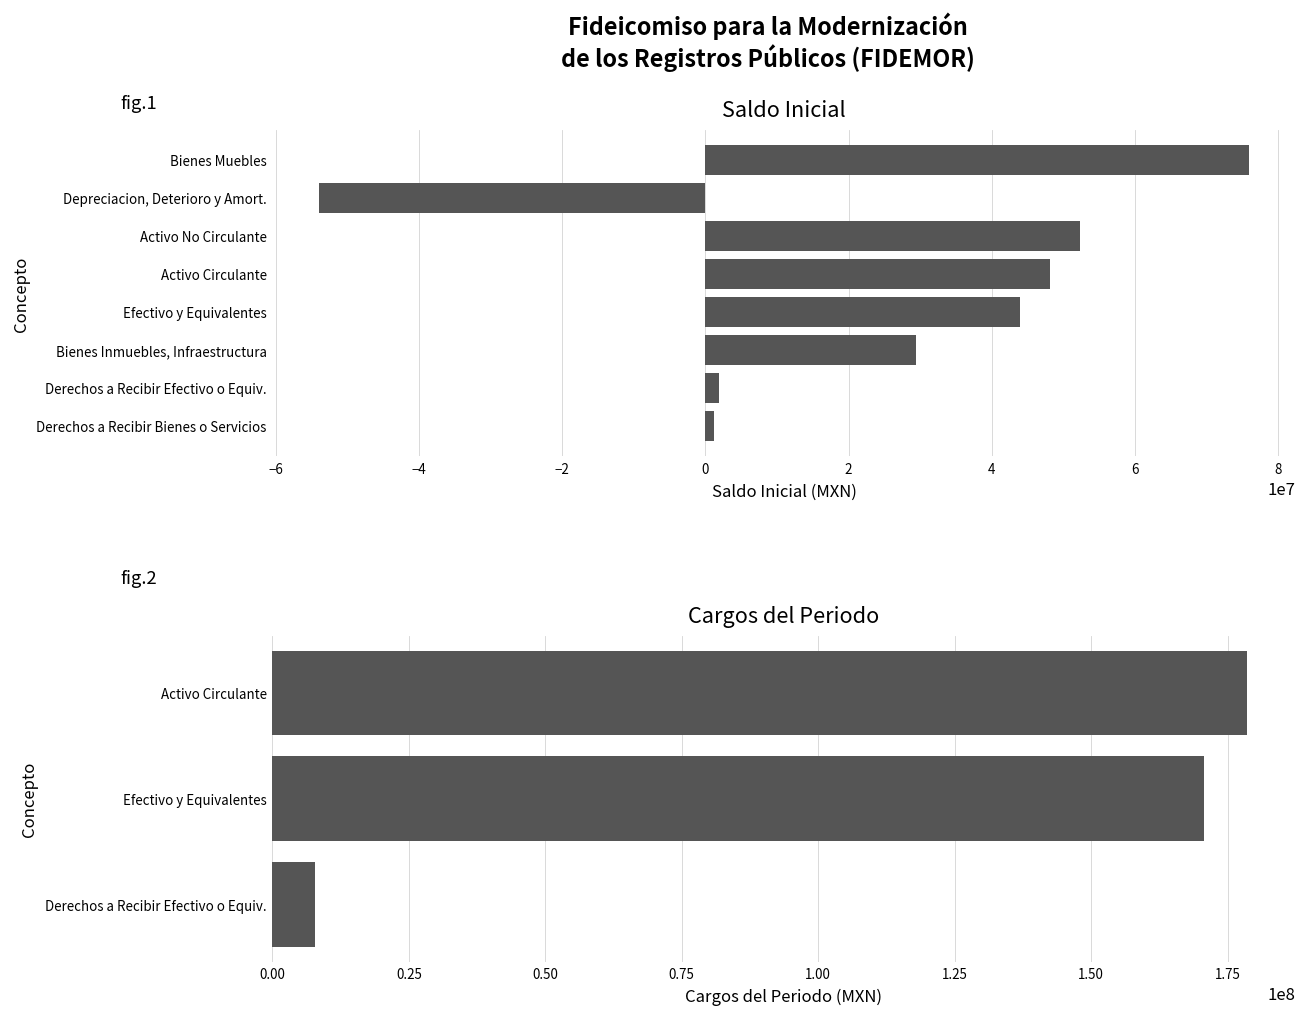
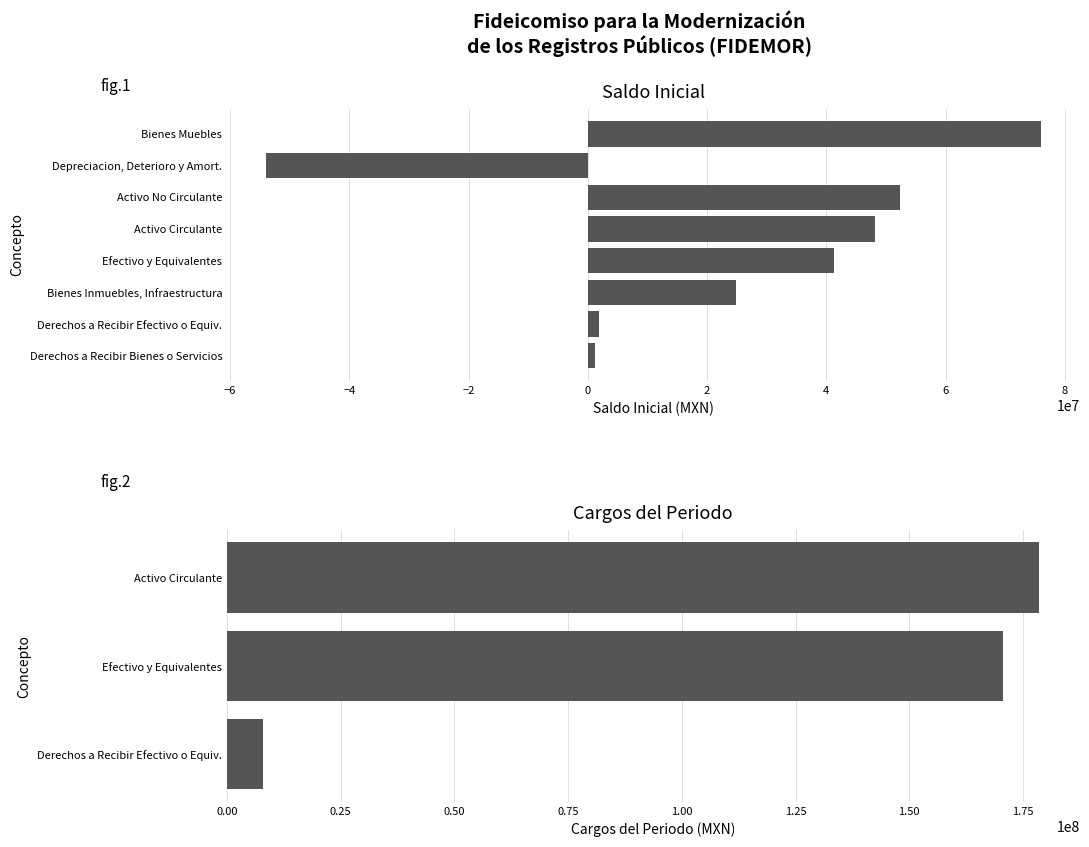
  {
    "Saldo Inicial": {
      "Bienes Muebles": 76000000,
      "Depreciacion, Deterioro y Amort.": -54000000,
      "Activo No Circulante": 52000000,
      "Activo Circulante": 48000000,
-     "Efectivo y Equivalentes": 44000000,
-     "Bienes Inmuebles, Infraestructura": 29000000,
+     "Efectivo y Equivalentes": 41000000,
+     "Bienes Inmuebles, Infraestructura": 25000000,
      "Derechos a Recibir Efectivo o Equiv.": 2000000,
      "Derechos a Recibir Bienes o Servicios": 1000000
    },
    "Cargos del Periodo": {
      "Activo Circulante": 179000000,
      "Efectivo y Equivalentes": 171000000,
      "Derechos a Recibir Efectivo o Equiv.": 8000000
    }
  }
